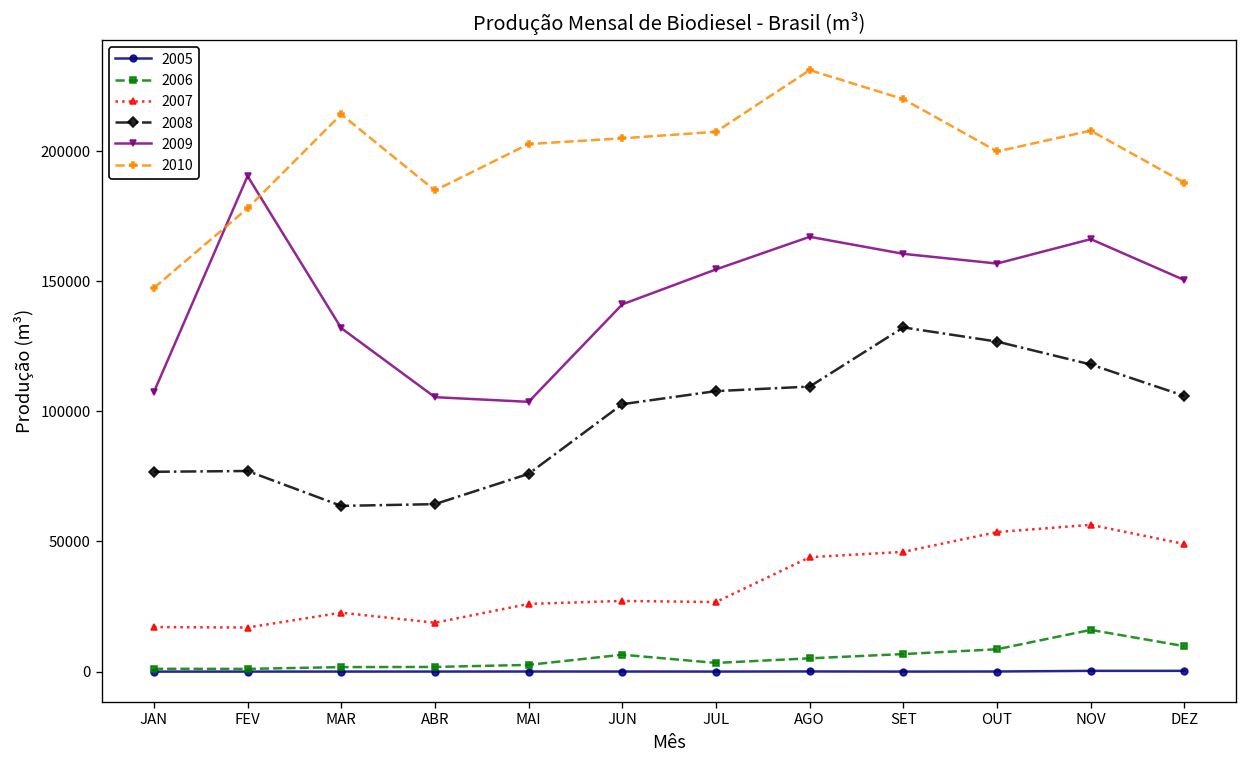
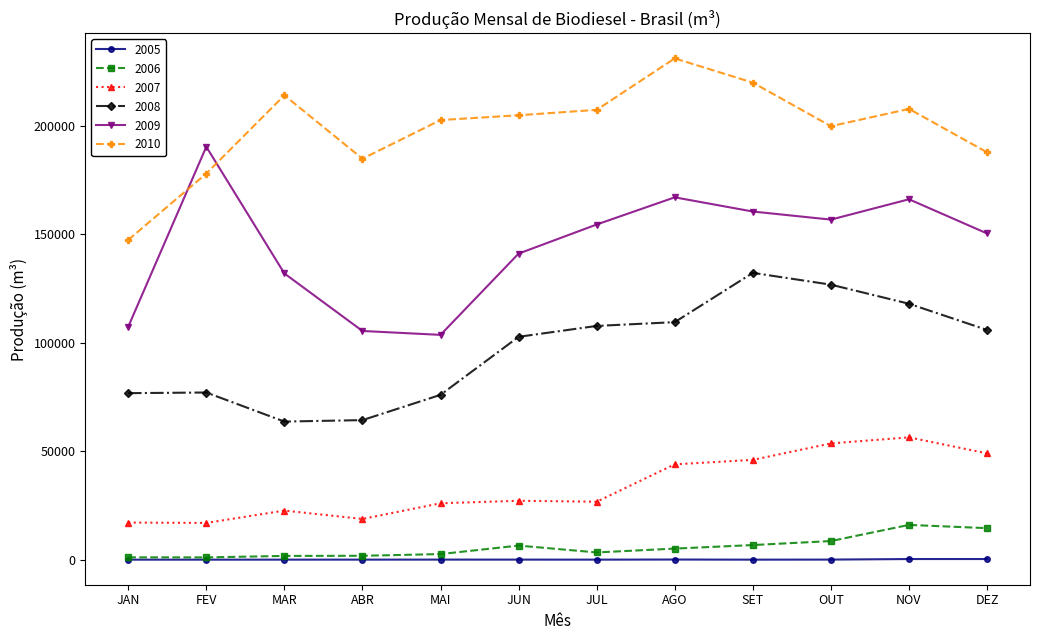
  {
    "2005": {
      "MAR": 0,
      "ABR": 0,
      "MAI": 0,
      "JUN": 0,
      "JUL": 0,
      "AGO": 0,
      "SET": 0,
      "OUT": 0,
      "NOV": 0,
      "DEZ": 0
    },
    "2006": {
      "MAR": 2000,
      "ABR": 2000,
      "MAI": 3000,
      "JUN": 6000,
      "JUL": 3000,
      "AGO": 5000,
      "SET": 7000,
      "OUT": 9000,
      "NOV": 16000,
-     "DEZ": 10000
+     "DEZ": 15000
    },
    "2007": {
      "JAN": 17000,
      "FEV": 17000,
      "MAR": 23000,
      "ABR": 19000,
      "MAI": 26000,
      "JUN": 27000,
      "JUL": 27000,
      "AGO": 44000,
      "SET": 46000,
      "OUT": 54000,
      "NOV": 56000,
      "DEZ": 49000
    },
    "2008": {
      "JAN": 77000,
      "FEV": 77000,
      "MAR": 64000,
      "ABR": 64000,
      "MAI": 76000,
      "JUN": 103000,
      "JUL": 108000,
      "AGO": 110000,
      "SET": 132000,
      "OUT": 127000,
      "NOV": 118000,
      "DEZ": 106000
    },
    "2009": {
      "JAN": 107000,
      "FEV": 190000,
      "MAR": 132000,
      "ABR": 105000,
      "MAI": 104000,
      "JUN": 141000,
      "JUL": 155000,
      "AGO": 167000,
      "SET": 161000,
      "OUT": 157000,
      "NOV": 166000,
      "DEZ": 150000
    },
    "2010": {
      "JAN": 147000,
      "FEV": 178000,
      "MAR": 214000,
      "ABR": 185000,
      "MAI": 203000,
      "JUN": 205000,
      "JUL": 207000,
      "AGO": 231000,
      "SET": 220000,
      "OUT": 200000,
      "NOV": 208000,
      "DEZ": 188000
    }
  }
